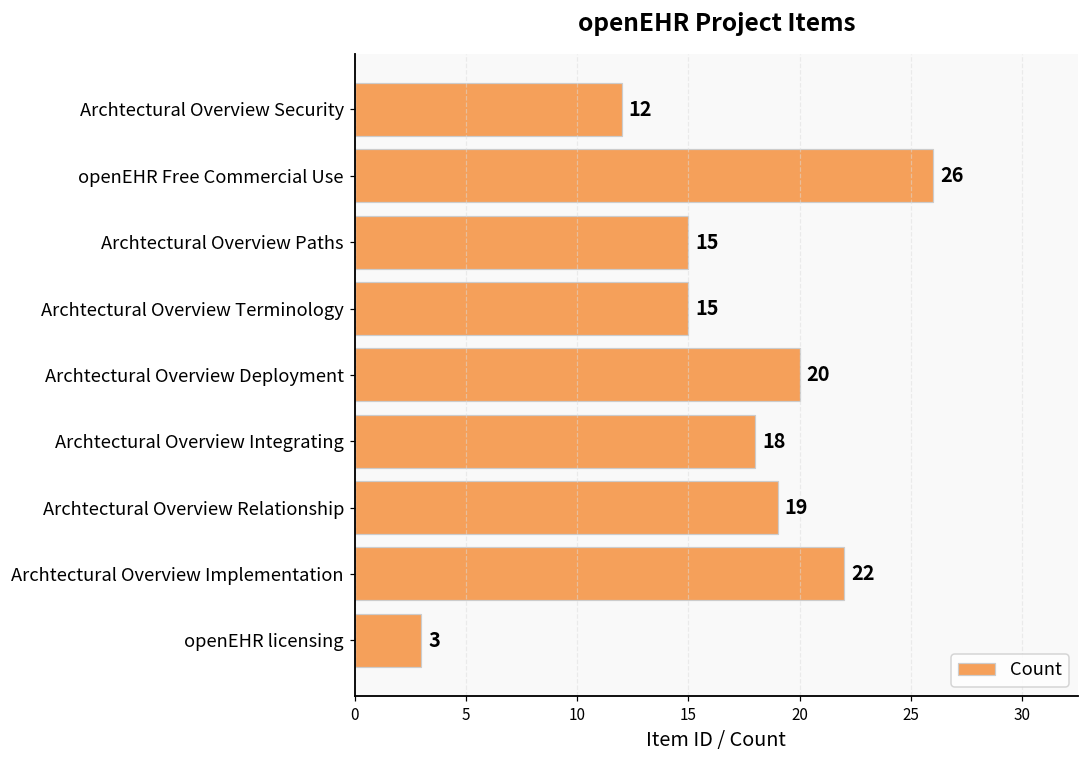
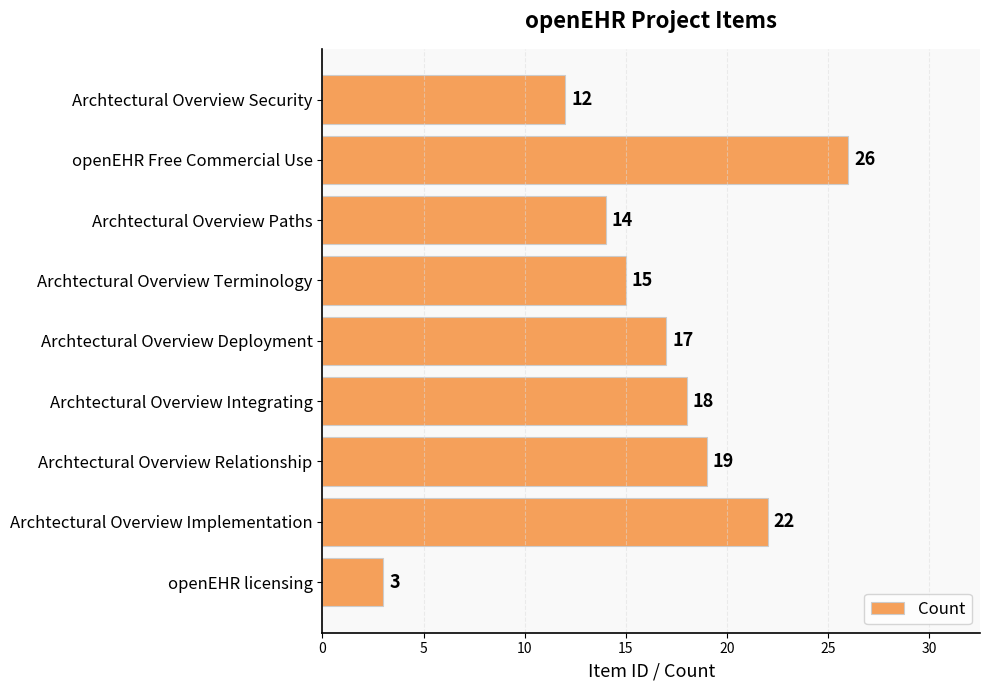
  {
    "Archtectural Overview Security": 12,
    "openEHR Free Commercial Use": 26,
-   "Archtectural Overview Paths": 15,
+   "Archtectural Overview Paths": 14,
    "Archtectural Overview Terminology": 15,
-   "Archtectural Overview Deployment": 20,
+   "Archtectural Overview Deployment": 17,
    "Archtectural Overview Integrating": 18,
    "Archtectural Overview Relationship": 19,
    "Archtectural Overview Implementation": 22,
    "openEHR licensing": 3
  }
